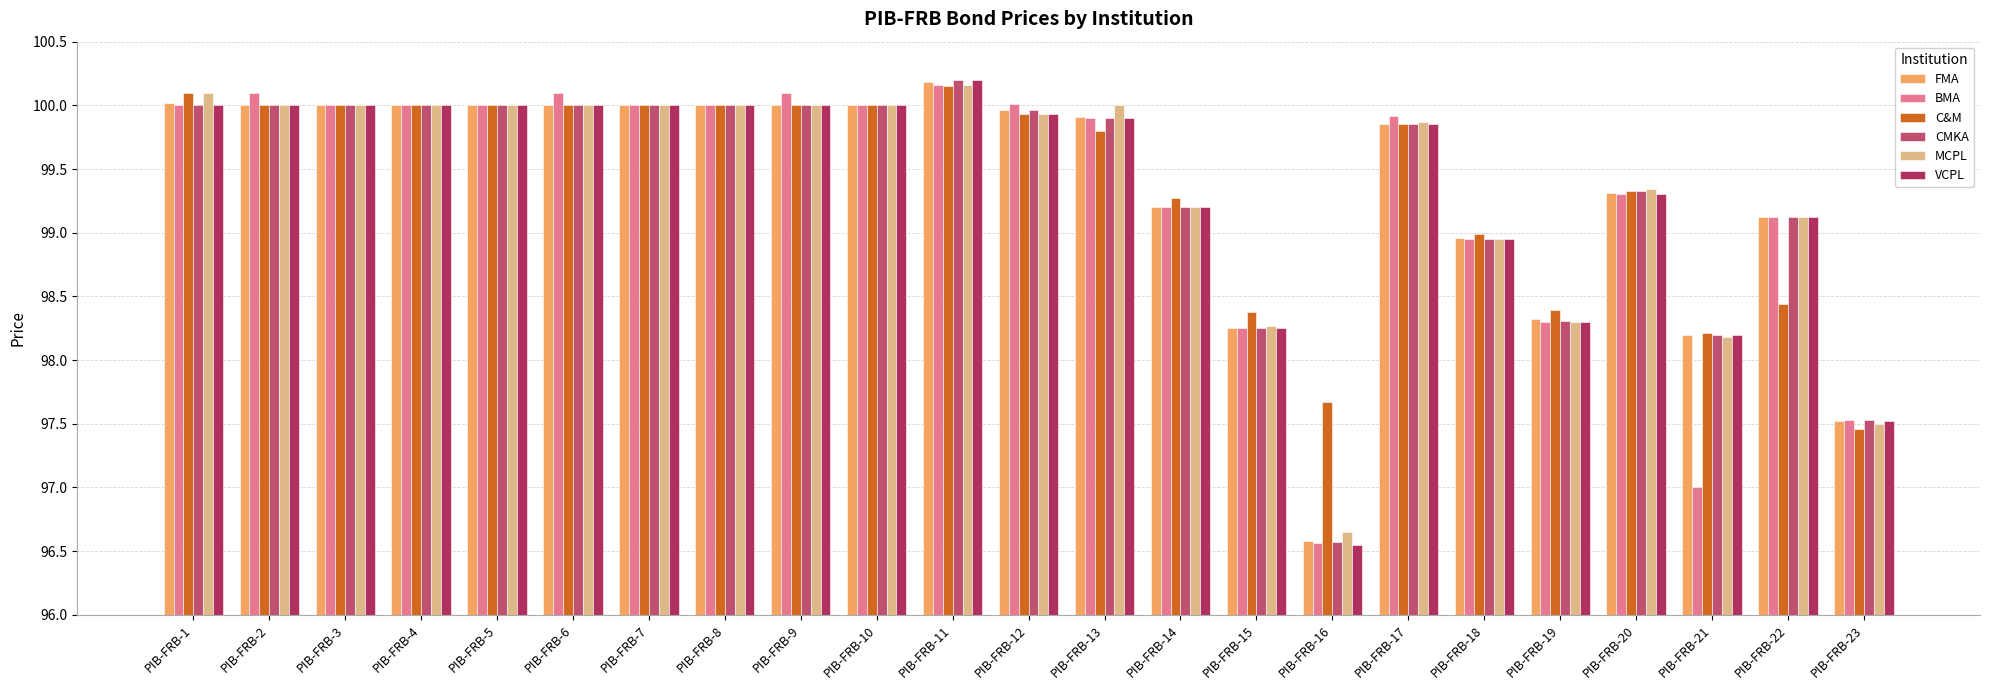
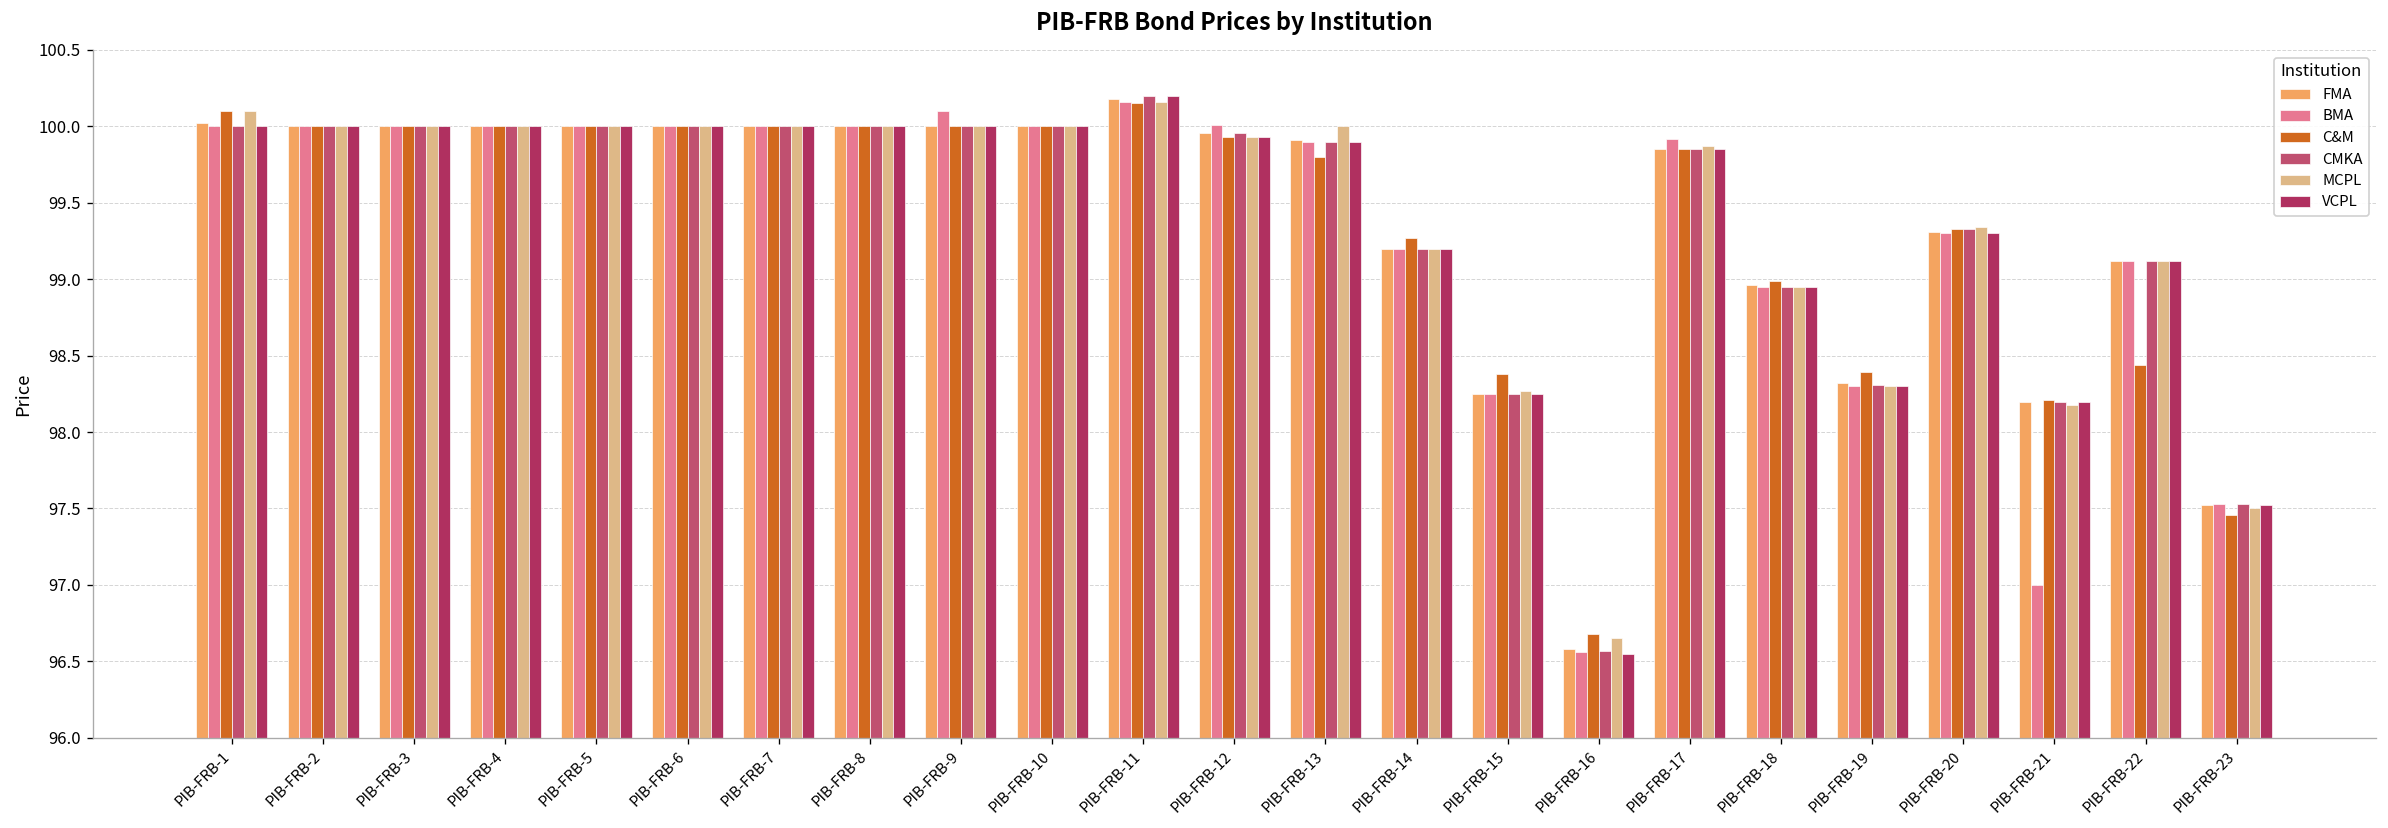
  {
    "BMA": {
      "PIB-FRB-1": 100.0,
-     "PIB-FRB-2": 100.1,
+     "PIB-FRB-2": 100.0,
      "PIB-FRB-3": 100.0,
      "PIB-FRB-4": 100.0,
      "PIB-FRB-5": 100.0,
-     "PIB-FRB-6": 100.1,
+     "PIB-FRB-6": 100.0,
      "PIB-FRB-7": 100.0,
      "PIB-FRB-8": 100.0,
      "PIB-FRB-9": 100.1,
      "PIB-FRB-10": 100.0,
      "PIB-FRB-11": 100.16,
      "PIB-FRB-12": 100.0,
      "PIB-FRB-13": 99.9,
      "PIB-FRB-14": 99.2,
      "PIB-FRB-15": 98.25,
      "PIB-FRB-16": 96.56,
      "PIB-FRB-17": 99.92,
      "PIB-FRB-18": 98.95,
      "PIB-FRB-19": 98.3,
      "PIB-FRB-20": 99.3,
      "PIB-FRB-21": 97.0,
      "PIB-FRB-22": 99.12,
      "PIB-FRB-23": 97.53
    },
    "C&M": {
      "PIB-FRB-1": 100.10,
      "PIB-FRB-2": 100.00,
      "PIB-FRB-3": 100.00,
      "PIB-FRB-4": 100.00,
      "PIB-FRB-5": 100.00,
      "PIB-FRB-6": 100.00,
      "PIB-FRB-7": 100.00,
      "PIB-FRB-8": 100.00,
      "PIB-FRB-9": 100.00,
      "PIB-FRB-10": 100.00,
      "PIB-FRB-11": 100.15,
      "PIB-FRB-12": 99.93,
      "PIB-FRB-13": 99.80,
      "PIB-FRB-14": 99.27,
      "PIB-FRB-15": 98.38,
-     "PIB-FRB-16": 97.67,
+     "PIB-FRB-16": 96.68,
      "PIB-FRB-17": 99.85,
      "PIB-FRB-18": 98.99,
      "PIB-FRB-19": 98.39,
      "PIB-FRB-20": 99.33,
      "PIB-FRB-21": 98.21,
      "PIB-FRB-22": 98.44,
      "PIB-FRB-23": 97.46
    }
  }
